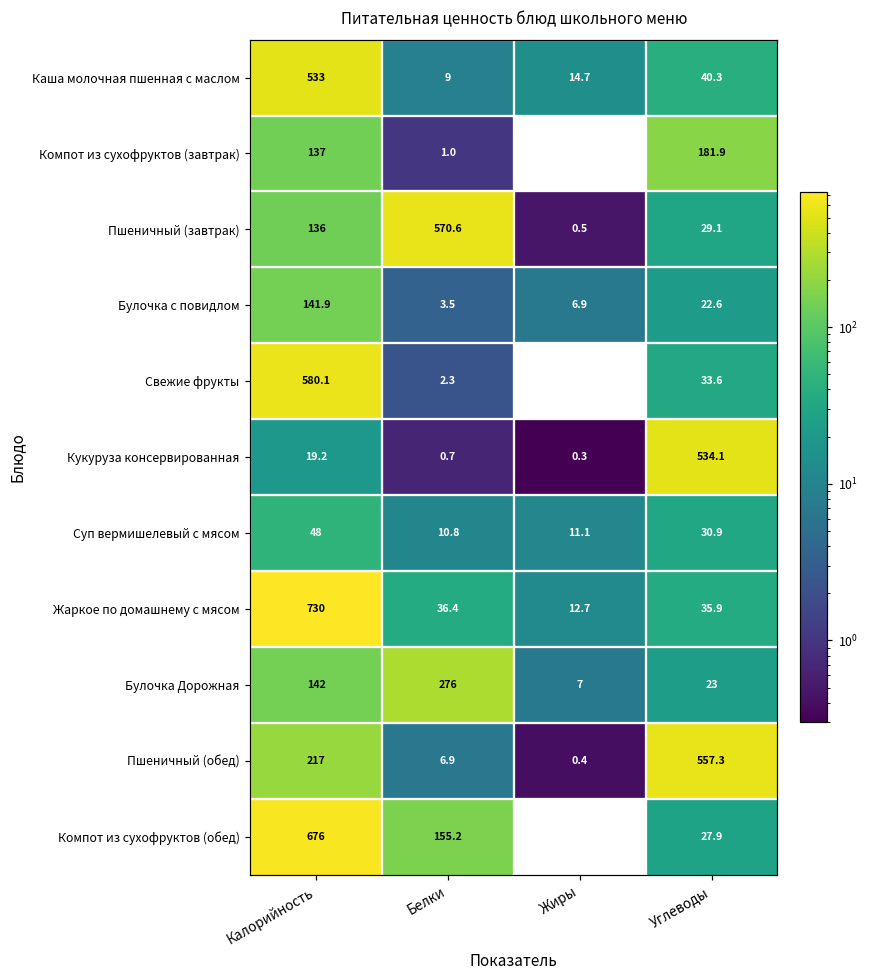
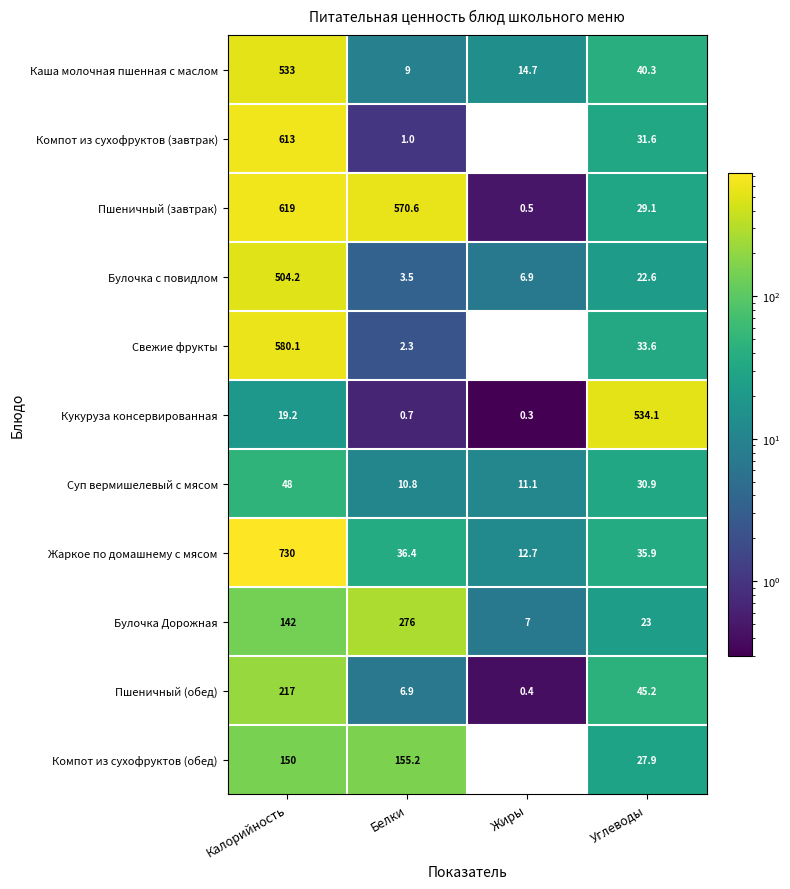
  {
    "Каша молочная пшенная с маслом": {
      "Калорийность": 533,
      "Белки": 9,
      "Жиры": 14.7,
      "Углеводы": 40.3
    },
    "Компот из сухофруктов (завтрак)": {
-     "Калорийность": 137,
+     "Калорийность": 613,
      "Белки": 1.0,
-     "Углеводы": 181.9
+     "Углеводы": 31.6
    },
    "Пшеничный (завтрак)": {
-     "Калорийность": 136,
+     "Калорийность": 619,
      "Белки": 570.6,
      "Жиры": 0.5,
      "Углеводы": 29.1
    },
    "Булочка с повидлом": {
-     "Калорийность": 141.9,
+     "Калорийность": 504.2,
      "Белки": 3.5,
      "Жиры": 6.9,
      "Углеводы": 22.6
    },
    "Свежие фрукты": {
      "Калорийность": 580.1,
      "Белки": 2.3,
      "Углеводы": 33.6
    },
    "Кукуруза консервированная": {
      "Калорийность": 19.2,
      "Белки": 0.7,
      "Жиры": 0.3,
      "Углеводы": 534.1
    },
    "Суп вермишелевый с мясом": {
      "Калорийность": 48,
      "Белки": 10.8,
      "Жиры": 11.1,
      "Углеводы": 30.9
    },
    "Жаркое по домашнему с мясом": {
      "Калорийность": 730,
      "Белки": 36.4,
      "Жиры": 12.7,
      "Углеводы": 35.9
    },
    "Булочка Дорожная": {
      "Калорийность": 142,
      "Белки": 276,
      "Жиры": 7,
      "Углеводы": 23
    },
    "Пшеничный (обед)": {
      "Калорийность": 217,
      "Белки": 6.9,
      "Жиры": 0.4,
-     "Углеводы": 557.3
+     "Углеводы": 45.2
    },
    "Компот из сухофруктов (обед)": {
-     "Калорийность": 676,
+     "Калорийность": 150,
      "Белки": 155.2,
      "Углеводы": 27.9
    }
  }
